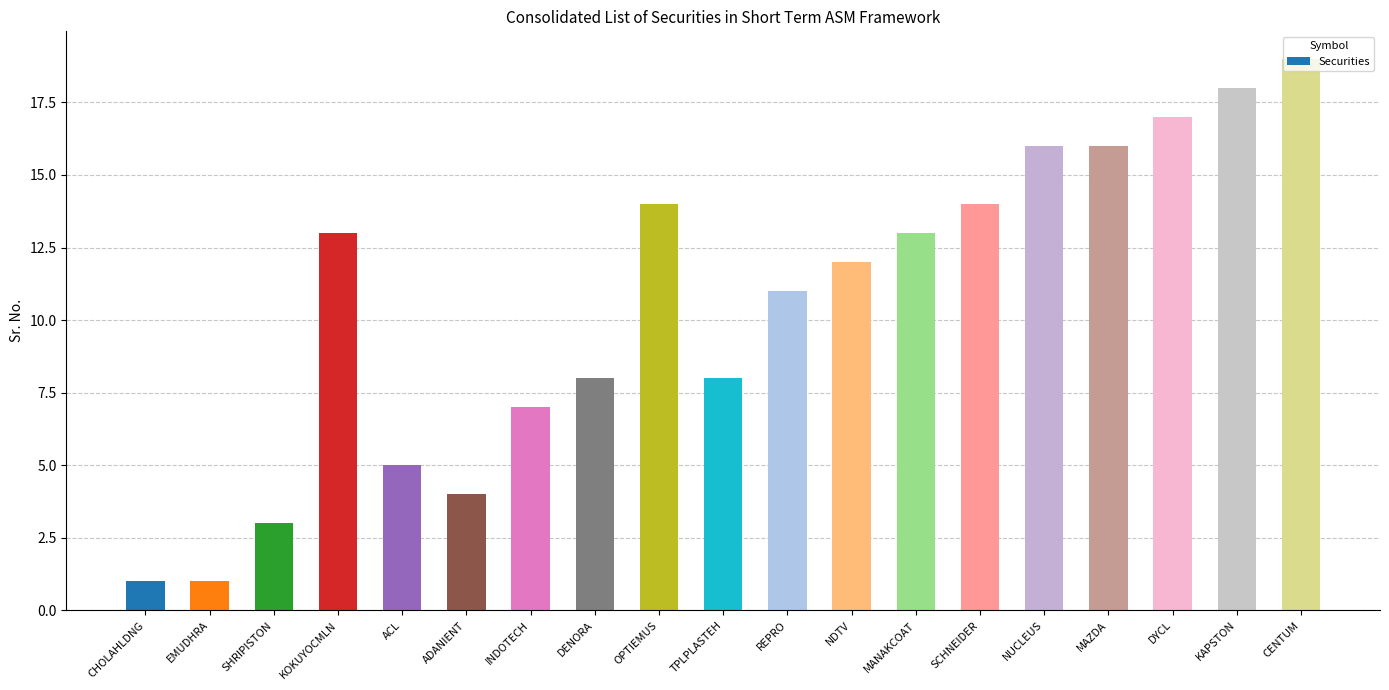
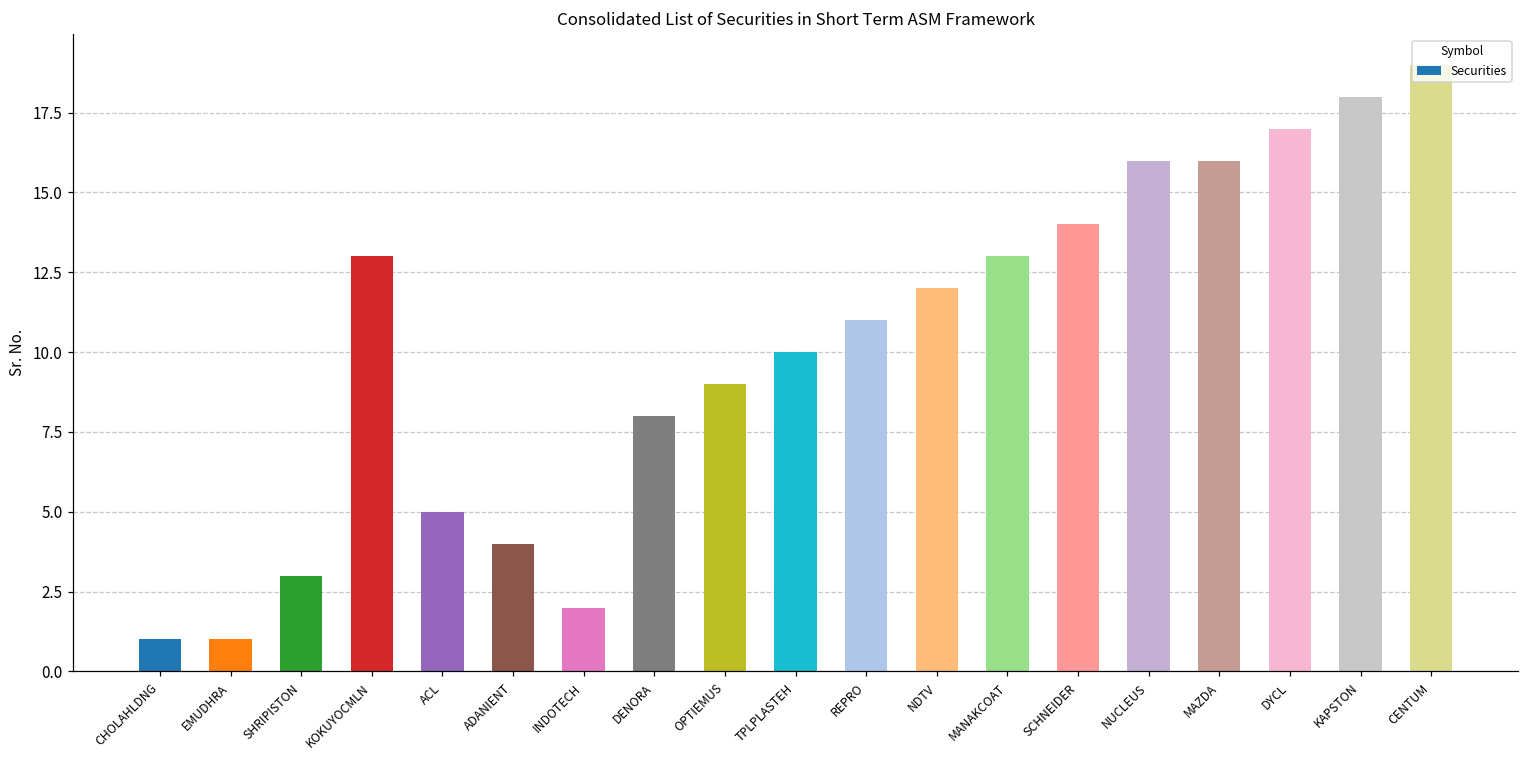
  {
    "CHOLAHLDNG": 1,
    "EMUDHRA": 1,
    "SHRIPISTON": 3,
    "KOKUYOCMLN": 13,
    "ACL": 5,
    "ADANIENT": 4,
-   "INDOTECH": 7,
+   "INDOTECH": 2,
    "DENORA": 8,
-   "OPTIEMUS": 14,
-   "TPLPLASTEH": 8,
+   "OPTIEMUS": 9,
+   "TPLPLASTEH": 10,
    "REPRO": 11,
    "NDTV": 12,
    "MANAKCOAT": 13,
    "SCHNEIDER": 14,
    "NUCLEUS": 16,
    "MAZDA": 16,
    "DYCL": 17,
    "KAPSTON": 18
  }
